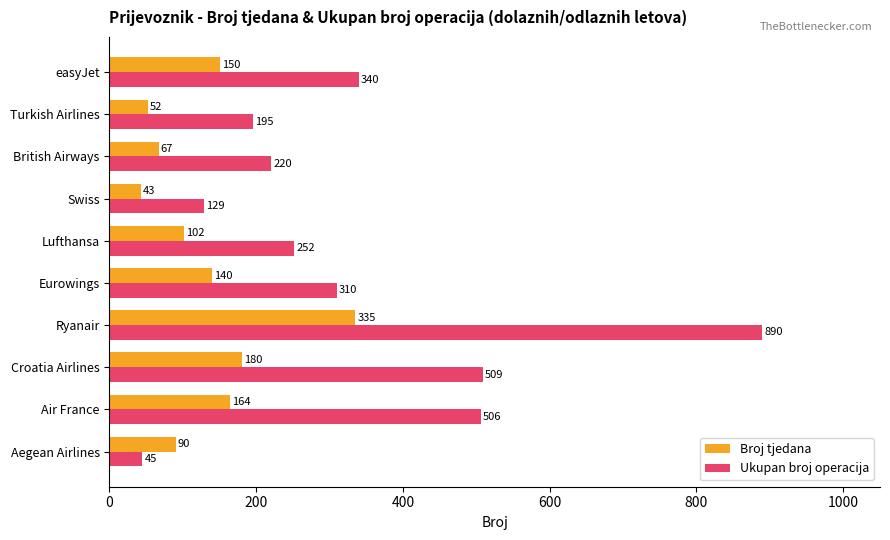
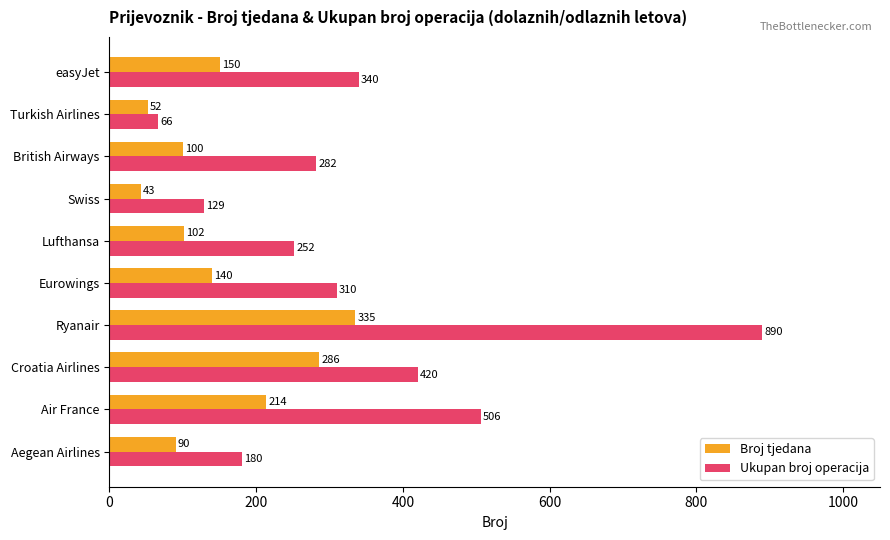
  {
    "Broj tjedana": {
      "easyJet": 150,
      "Turkish Airlines": 52,
-     "British Airways": 67,
+     "British Airways": 100,
      "Swiss": 43,
      "Lufthansa": 102,
      "Eurowings": 140,
      "Ryanair": 335,
-     "Croatia Airlines": 180,
-     "Air France": 164,
+     "Croatia Airlines": 286,
+     "Air France": 214,
      "Aegean Airlines": 90
    },
    "Ukupan broj operacija": {
      "easyJet": 340,
-     "Turkish Airlines": 195,
-     "British Airways": 220,
+     "Turkish Airlines": 66,
+     "British Airways": 282,
      "Swiss": 129,
      "Lufthansa": 252,
      "Eurowings": 310,
      "Ryanair": 890,
-     "Croatia Airlines": 509,
+     "Croatia Airlines": 420,
      "Air France": 506,
-     "Aegean Airlines": 45
+     "Aegean Airlines": 180
    }
  }
